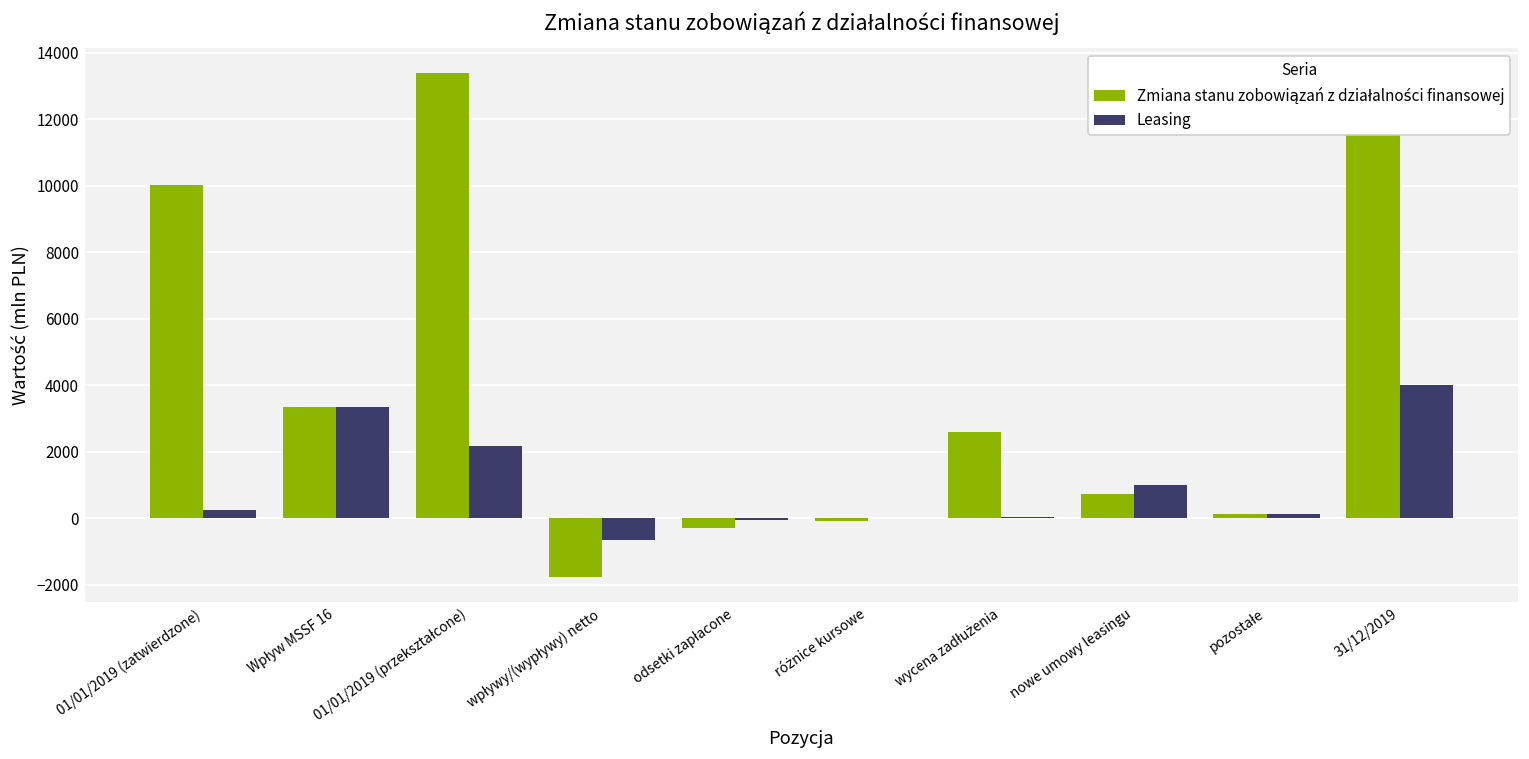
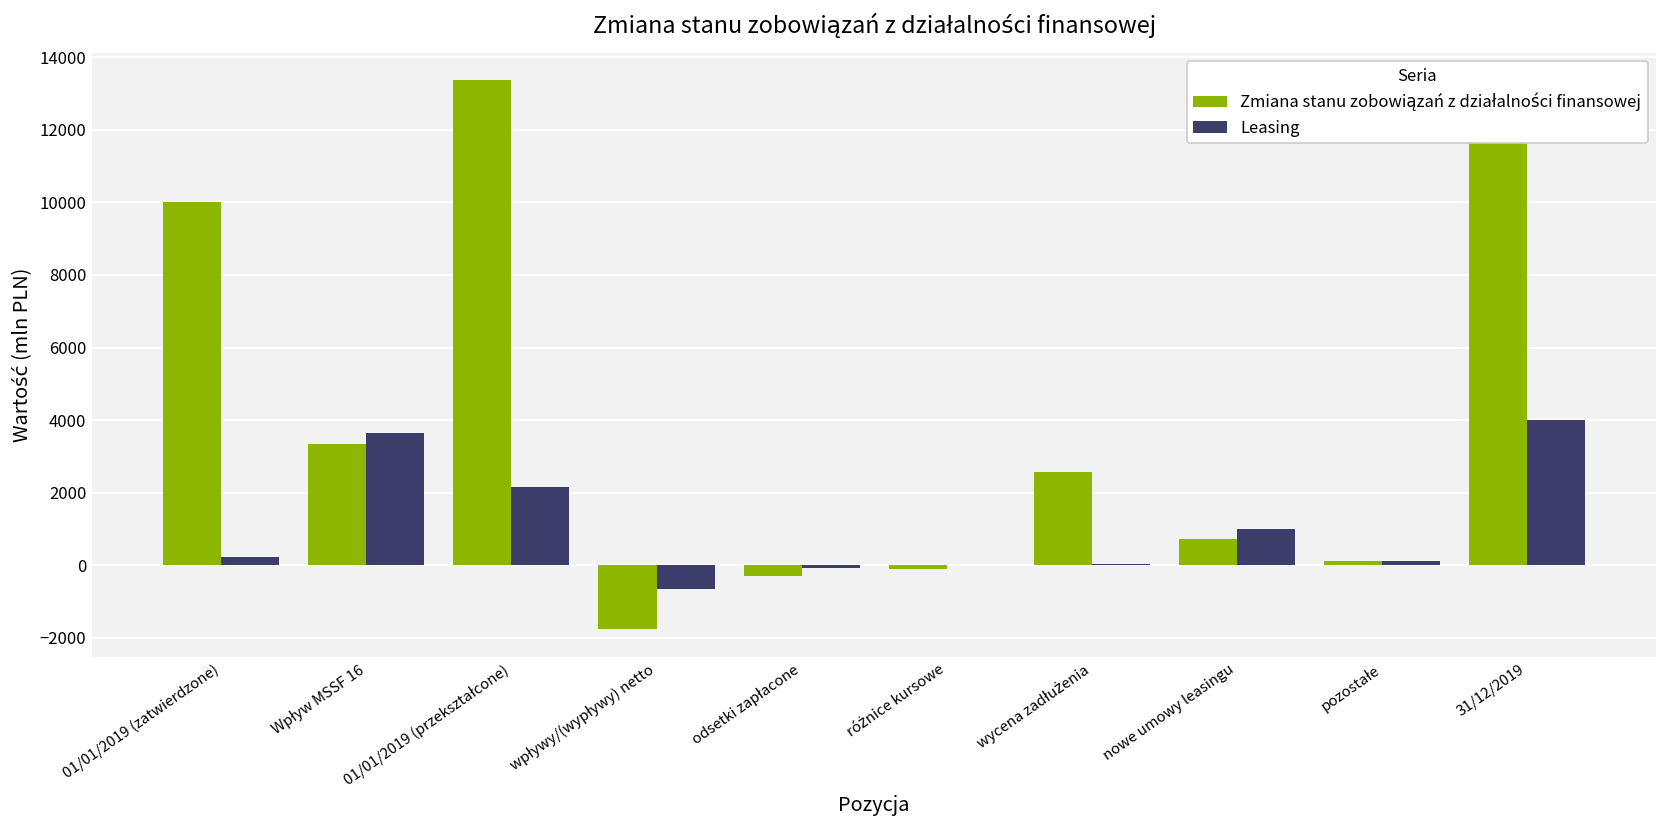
  {
    "Zmiana stanu zobowiązań z działalności finansowej": {
      "01/01/2019 (zatwierdzone)": 10000,
      "Wpływ MSSF 16": 3400,
      "01/01/2019 (przekształcone)": 13400,
      "wpływy/(wypływy) netto": -1800,
      "odsetki zapłacone": -300,
      "różnice kursowe": -100,
      "wycena zadłużenia": 2600,
      "nowe umowy leasingu": 700,
      "pozostałe": 100
    },
    "Leasing": {
      "01/01/2019 (zatwierdzone)": 200,
-     "Wpływ MSSF 16": 3400,
+     "Wpływ MSSF 16": 3600,
      "01/01/2019 (przekształcone)": 2200,
      "wpływy/(wypływy) netto": -700,
      "nowe umowy leasingu": 1000,
      "pozostałe": 100,
      "31/12/2019": 4000
    }
  }
